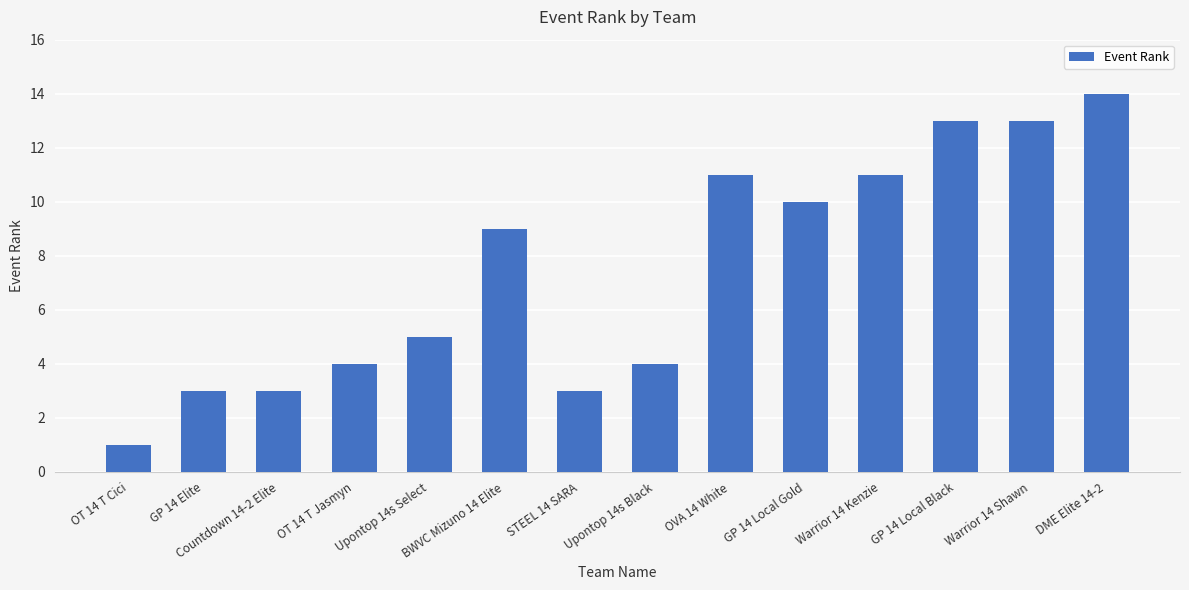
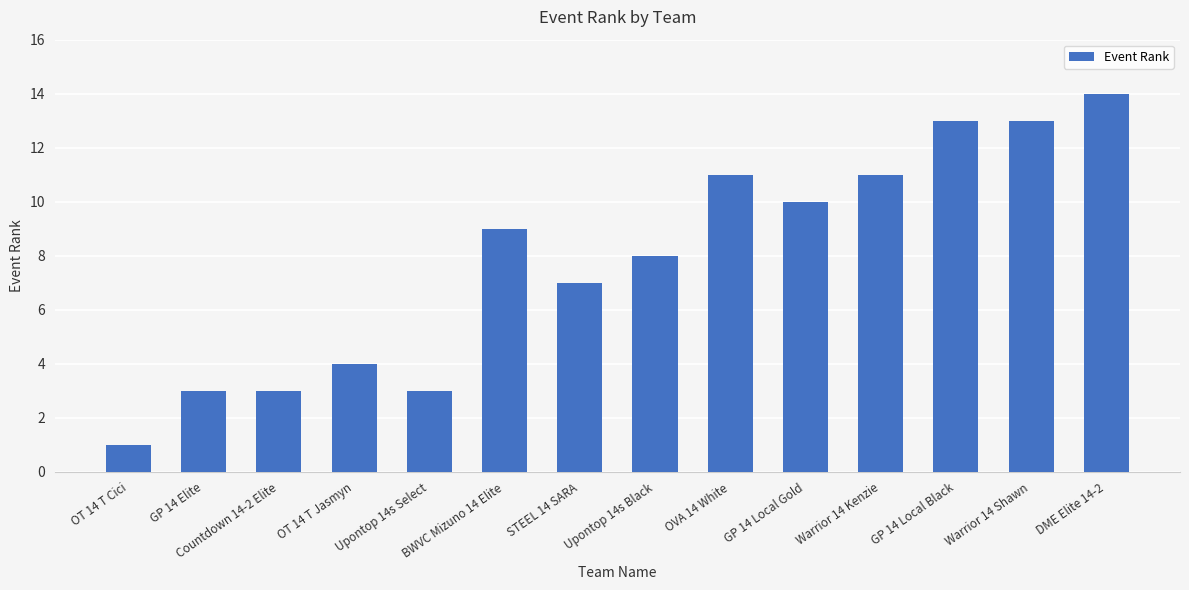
  {
    "OT 14 T Cici": 1,
    "GP 14 Elite": 3,
    "Countdown 14-2 Elite": 3,
    "OT 14 T Jasmyn": 4,
-   "Upontop 14s Select": 5,
+   "Upontop 14s Select": 3,
    "BWVC Mizuno 14 Elite": 9,
-   "STEEL 14 SARA": 3,
-   "Upontop 14s Black": 4,
+   "STEEL 14 SARA": 7,
+   "Upontop 14s Black": 8,
    "OVA 14 White": 11,
    "GP 14 Local Gold": 10,
    "Warrior 14 Kenzie": 11,
    "GP 14 Local Black": 13,
    "Warrior 14 Shawn": 13,
    "DME Elite 14-2": 14
  }
